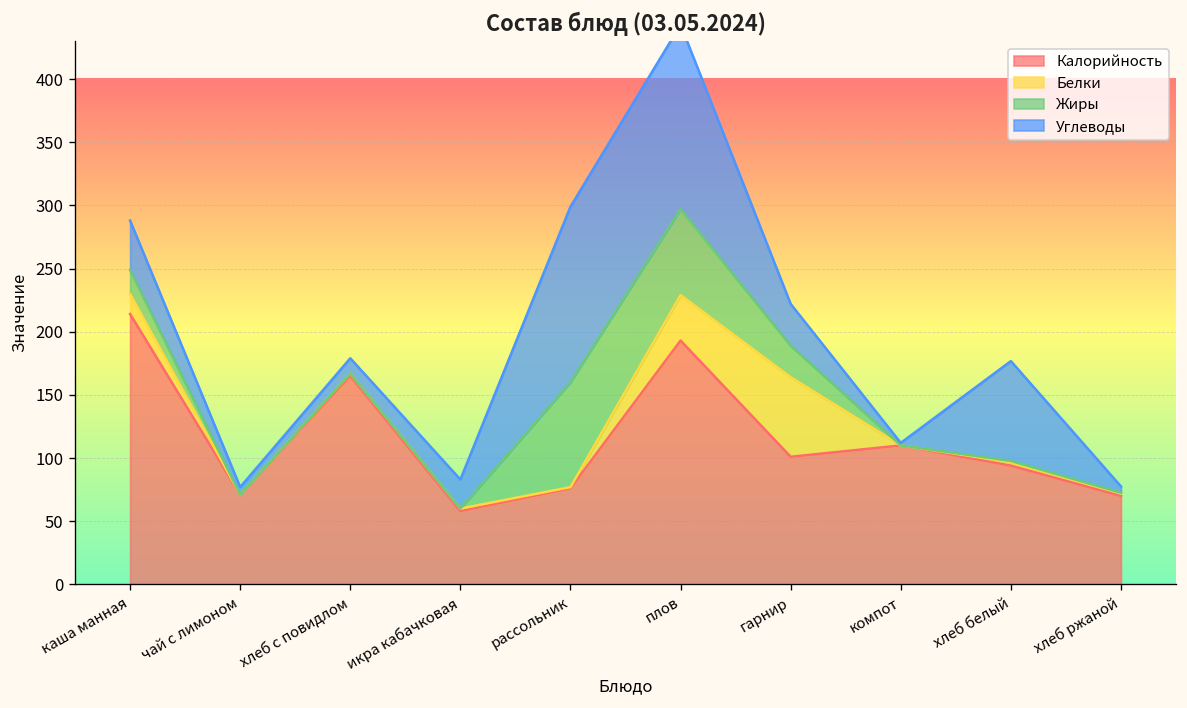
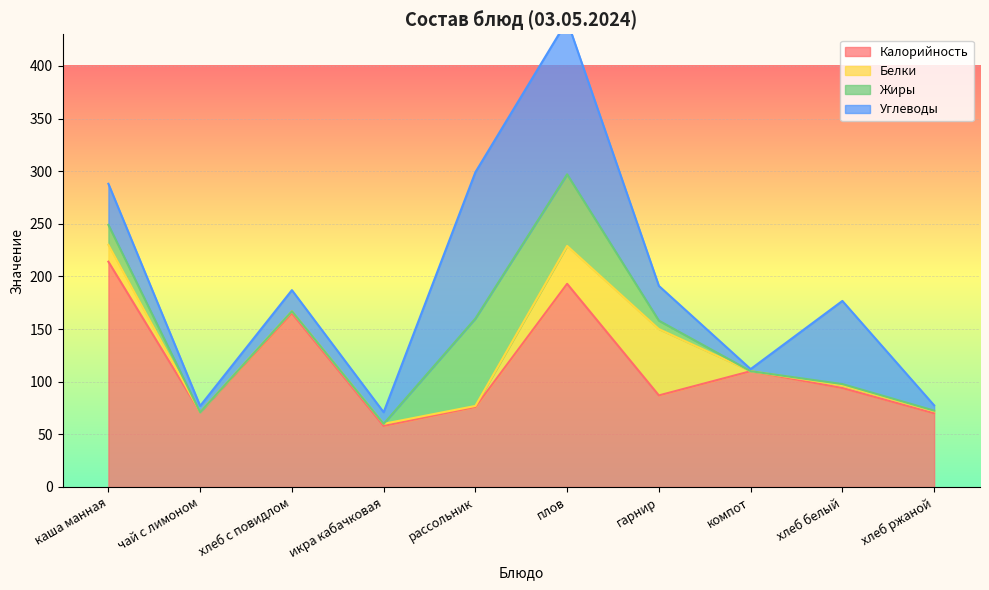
  {
    "Калорийность": {
      "каша манная": 214,
      "плов": 193,
-     "гарнир": 101,
+     "гарнир": 87,
      "хлеб белый": 94
    },
    "Белки": {
      "каша манная": 16,
      "плов": 36,
      "гарнир": 63
    },
    "Жиры": {
      "каша манная": 19,
      "рассольник": 83,
      "плов": 68,
-     "гарнир": 25
+     "гарнир": 8
    },
    "Углеводы": {
      "каша манная": 39,
      "чай с лимоном": 6,
-     "хлеб с повидлом": 12,
-     "икра кабачковая": 23,
+     "хлеб с повидлом": 20,
+     "икра кабачковая": 11,
      "рассольник": 139,
      "гарнир": 33,
      "хлеб белый": 79,
      "хлеб ржаной": 5
    }
  }
